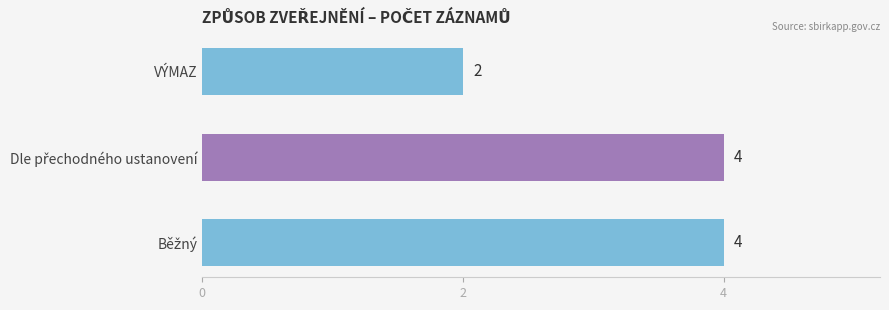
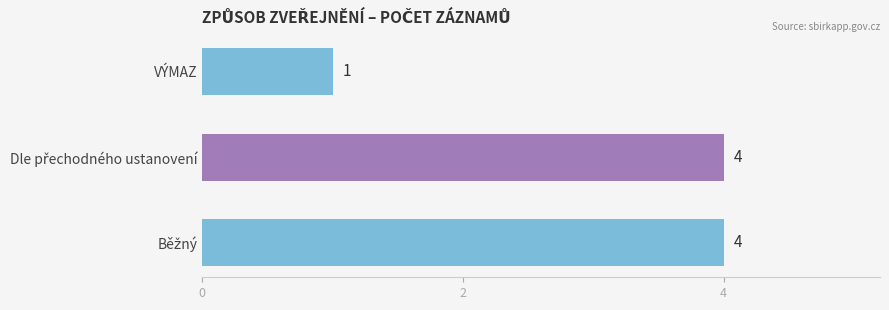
  {
-   "VÝMAZ": 2,
+   "VÝMAZ": 1,
    "Dle přechodného ustanovení": 4,
    "Běžný": 4
  }
